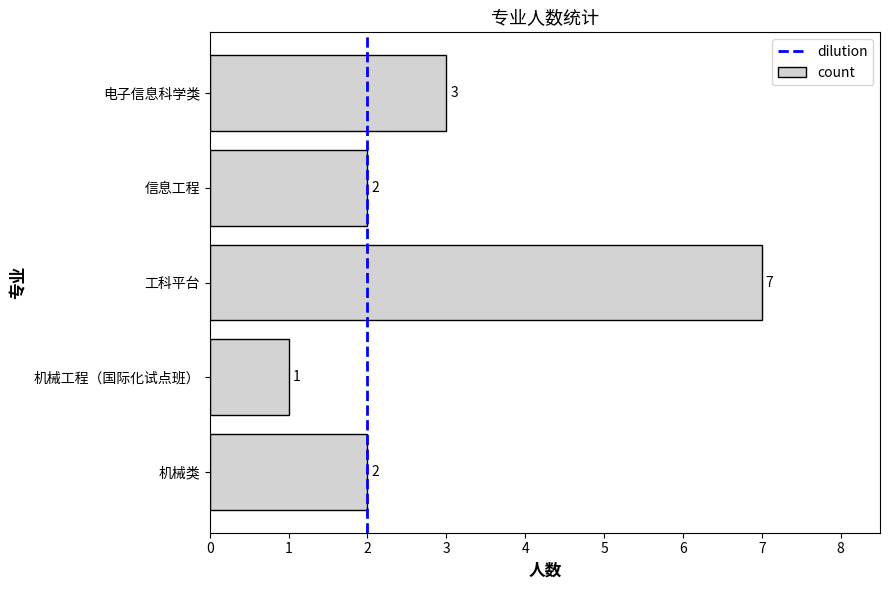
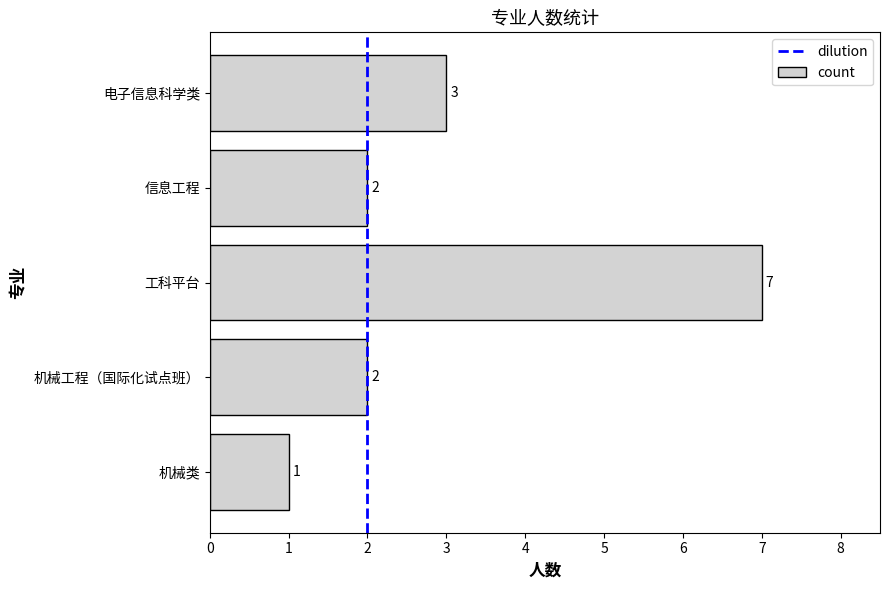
  {
    "电子信息科学类": 3,
    "信息工程": 2,
    "工科平台": 7,
-   "机械工程（国际化试点班）": 1,
-   "机械类": 2
+   "机械工程（国际化试点班）": 2,
+   "机械类": 1
  }
